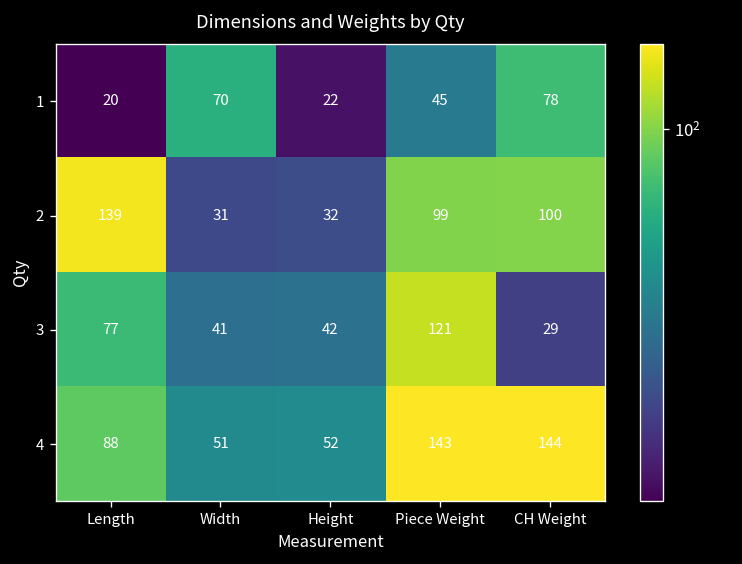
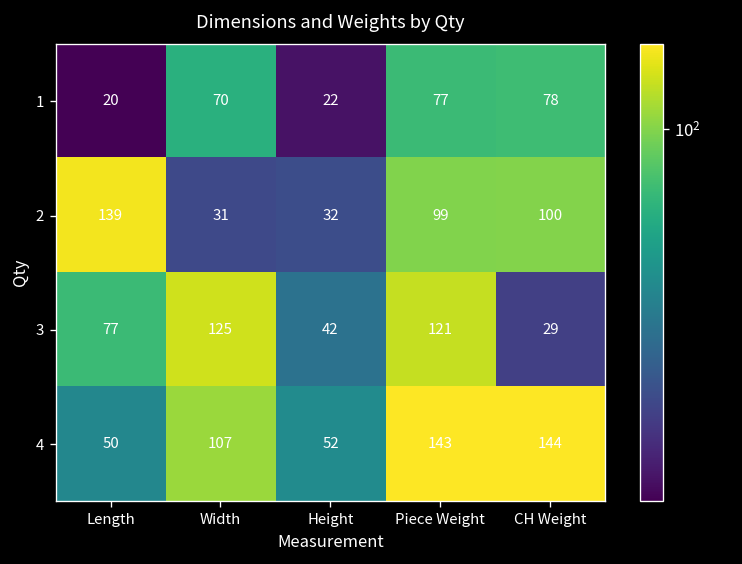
  {
    "1": {
      "Length": 20,
      "Width": 70,
      "Height": 22,
-     "Piece Weight": 45,
+     "Piece Weight": 77,
      "CH Weight": 78
    },
    "2": {
      "Length": 139,
      "Width": 31,
      "Height": 32,
      "Piece Weight": 99,
      "CH Weight": 100
    },
    "3": {
      "Length": 77,
-     "Width": 41,
+     "Width": 125,
      "Height": 42,
      "Piece Weight": 121,
      "CH Weight": 29
    },
    "4": {
-     "Length": 88,
-     "Width": 51,
+     "Length": 50,
+     "Width": 107,
      "Height": 52,
      "Piece Weight": 143,
      "CH Weight": 144
    }
  }
